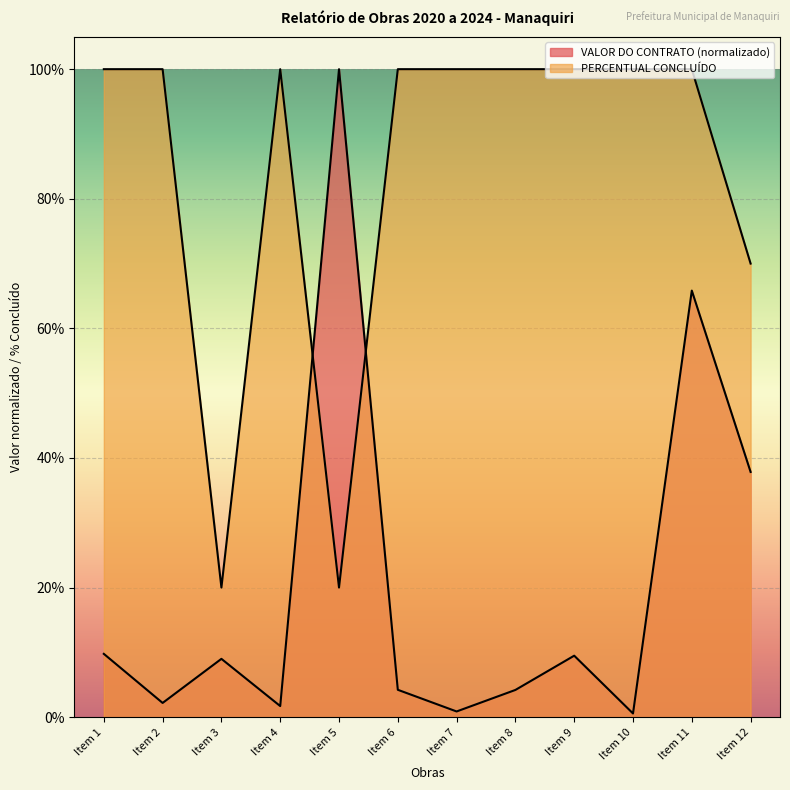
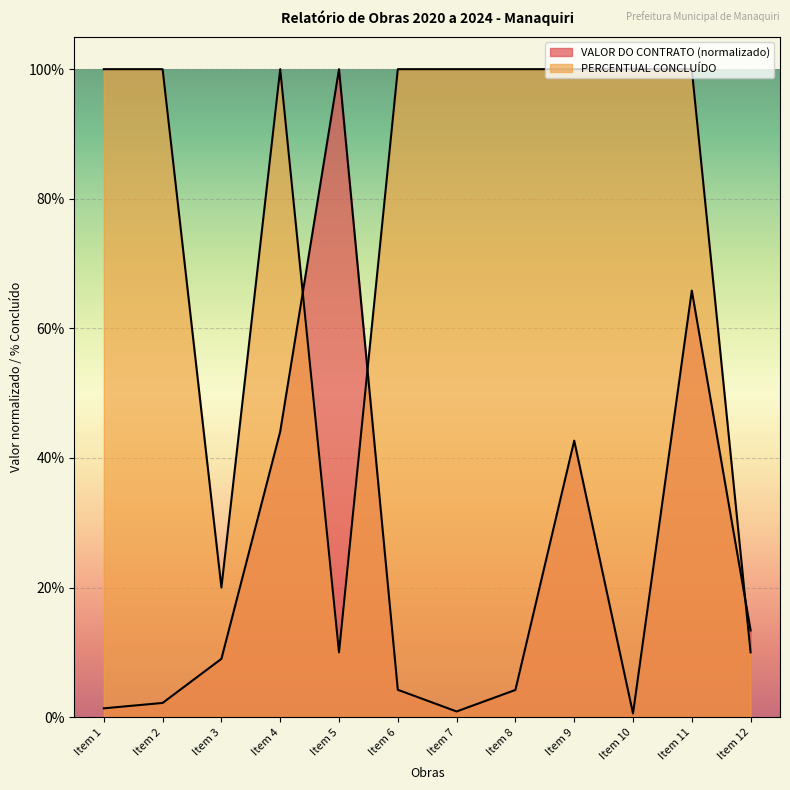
  {
    "VALOR DO CONTRATO (normalizado)": {
-     "Item 1": "10%",
+     "Item 1": "1%",
      "Item 2": "2%",
      "Item 3": "9%",
-     "Item 4": "2%",
+     "Item 4": "44%",
      "Item 5": "100%",
      "Item 6": "4%",
      "Item 7": "1%",
      "Item 8": "4%",
-     "Item 9": "9%",
+     "Item 9": "43%",
      "Item 10": "1%",
      "Item 11": "66%",
-     "Item 12": "38%"
+     "Item 12": "13%"
    },
    "PERCENTUAL CONCLUÍDO": {
      "Item 1": "100%",
      "Item 2": "100%",
      "Item 3": "20%",
      "Item 4": "100%",
-     "Item 5": "20%",
+     "Item 5": "10%",
      "Item 6": "100%",
      "Item 7": "100%",
      "Item 8": "100%",
-     "Item 12": "70%"
+     "Item 12": "10%"
    }
  }
